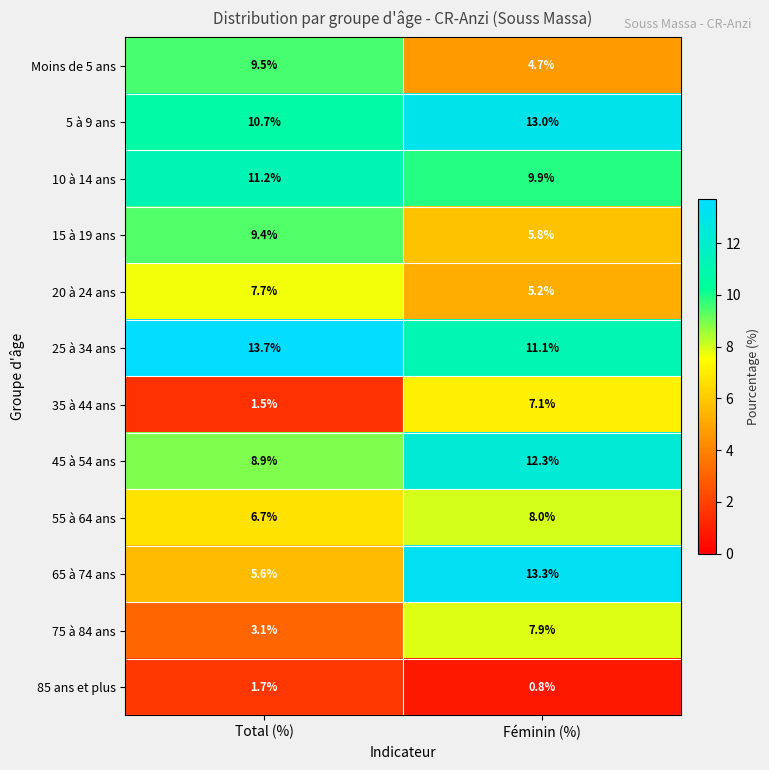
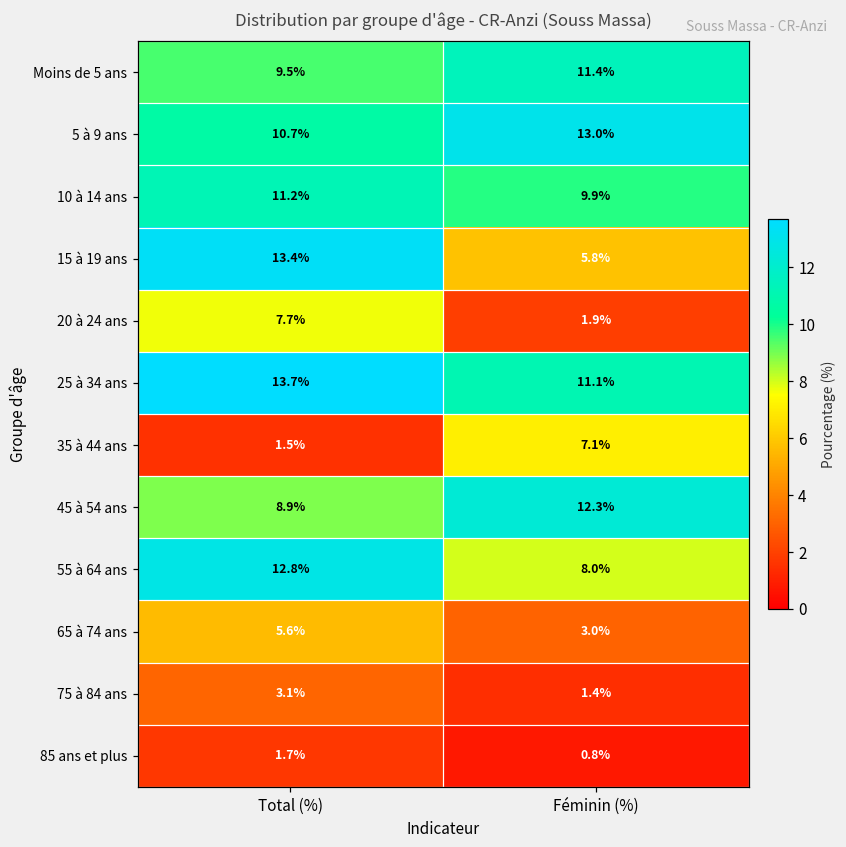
  {
    "Moins de 5 ans": {
      "Total (%)": "9.5%",
-     "Féminin (%)": "4.7%"
+     "Féminin (%)": "11.4%"
    },
    "5 à 9 ans": {
      "Total (%)": "10.7%",
      "Féminin (%)": "13.0%"
    },
    "10 à 14 ans": {
      "Total (%)": "11.2%",
      "Féminin (%)": "9.9%"
    },
    "15 à 19 ans": {
-     "Total (%)": "9.4%",
+     "Total (%)": "13.4%",
      "Féminin (%)": "5.8%"
    },
    "20 à 24 ans": {
      "Total (%)": "7.7%",
-     "Féminin (%)": "5.2%"
+     "Féminin (%)": "1.9%"
    },
    "25 à 34 ans": {
      "Total (%)": "13.7%",
      "Féminin (%)": "11.1%"
    },
    "35 à 44 ans": {
      "Total (%)": "1.5%",
      "Féminin (%)": "7.1%"
    },
    "45 à 54 ans": {
      "Total (%)": "8.9%",
      "Féminin (%)": "12.3%"
    },
    "55 à 64 ans": {
-     "Total (%)": "6.7%",
+     "Total (%)": "12.8%",
      "Féminin (%)": "8.0%"
    },
    "65 à 74 ans": {
      "Total (%)": "5.6%",
-     "Féminin (%)": "13.3%"
+     "Féminin (%)": "3.0%"
    },
    "75 à 84 ans": {
      "Total (%)": "3.1%",
-     "Féminin (%)": "7.9%"
+     "Féminin (%)": "1.4%"
    },
    "85 ans et plus": {
      "Total (%)": "1.7%",
      "Féminin (%)": "0.8%"
    }
  }
